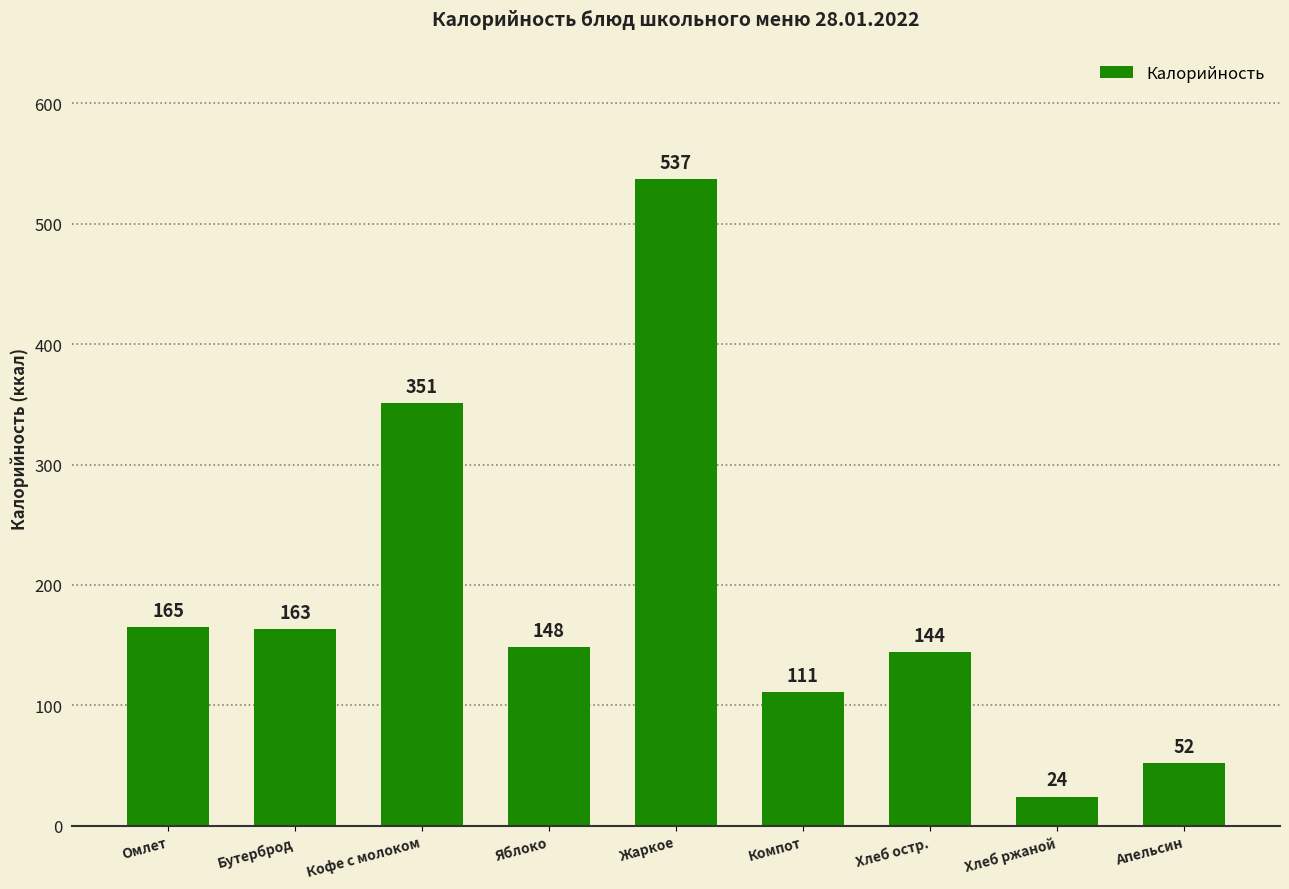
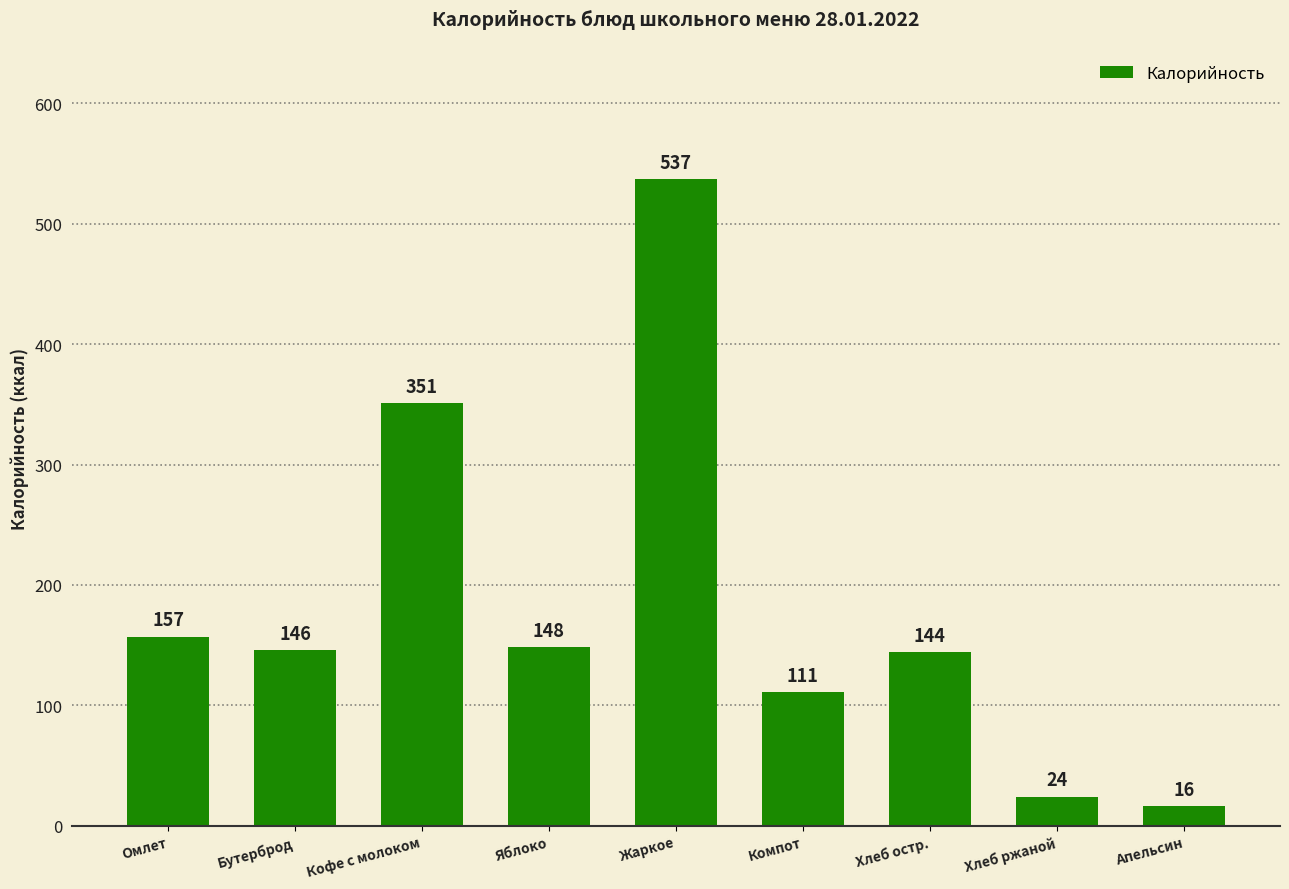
  {
-   "Омлет": 165,
-   "Бутерброд": 163,
+   "Омлет": 157,
+   "Бутерброд": 146,
    "Кофе с молоком": 351,
    "Яблоко": 148,
    "Жаркое": 537,
    "Компот": 111,
    "Хлеб остр.": 144,
    "Хлеб ржаной": 24,
-   "Апельсин": 52
+   "Апельсин": 16
  }
